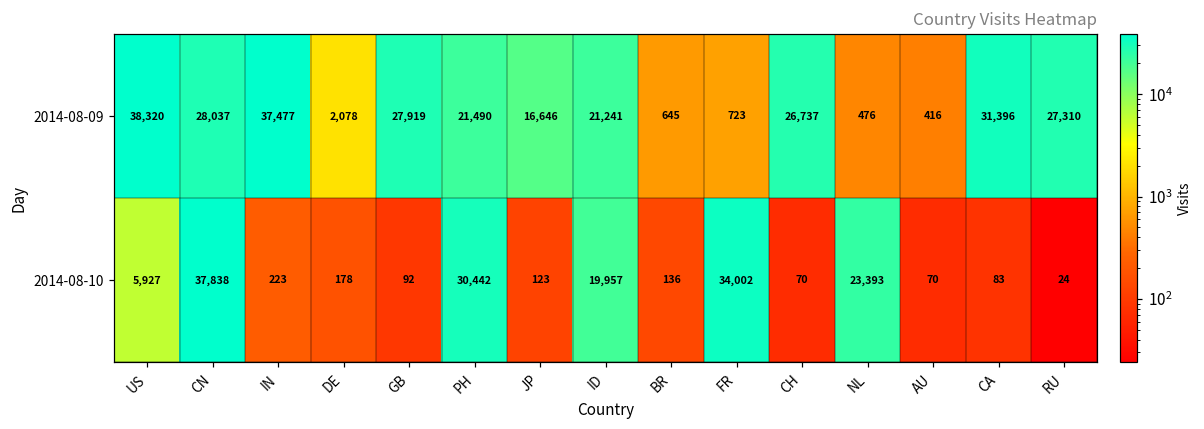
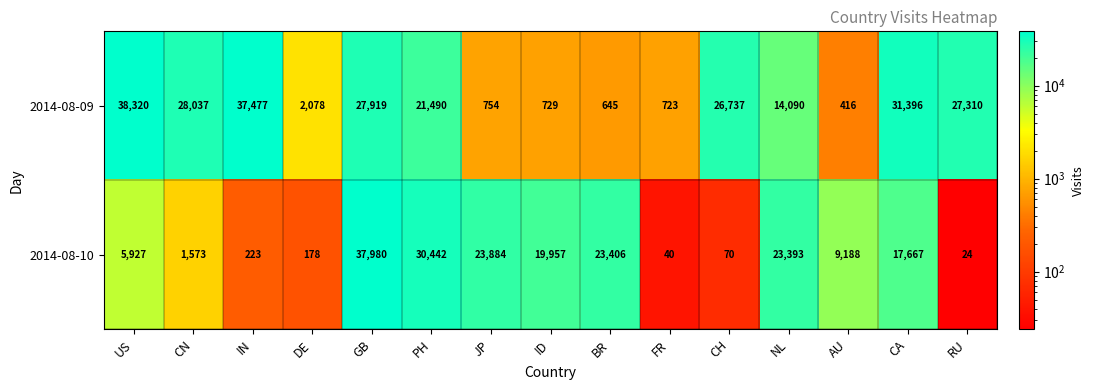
  {
    "2014-08-09": {
      "US": "38,320",
      "CN": "28,037",
      "IN": "37,477",
      "DE": "2,078",
      "GB": "27,919",
      "PH": "21,490",
-     "JP": "16,646",
-     "ID": "21,241",
+     "JP": "754",
+     "ID": "729",
      "BR": "645",
      "FR": "723",
      "CH": "26,737",
-     "NL": "476",
+     "NL": "14,090",
      "AU": "416",
      "CA": "31,396",
      "RU": "27,310"
    },
    "2014-08-10": {
      "US": "5,927",
-     "CN": "37,838",
+     "CN": "1,573",
      "IN": "223",
      "DE": "178",
-     "GB": "92",
+     "GB": "37,980",
      "PH": "30,442",
-     "JP": "123",
+     "JP": "23,884",
      "ID": "19,957",
-     "BR": "136",
-     "FR": "34,002",
+     "BR": "23,406",
+     "FR": "40",
      "CH": "70",
      "NL": "23,393",
-     "AU": "70",
-     "CA": "83",
+     "AU": "9,188",
+     "CA": "17,667",
      "RU": "24"
    }
  }
